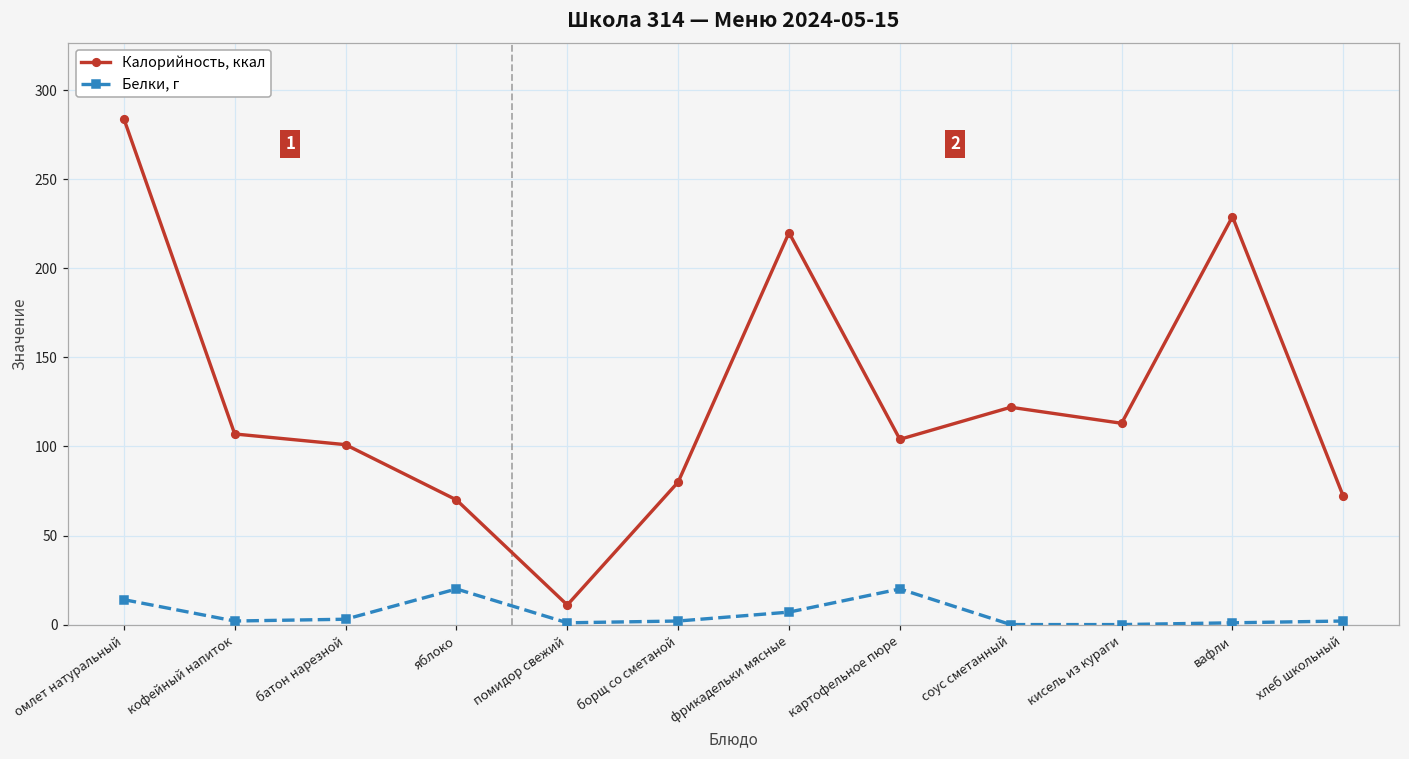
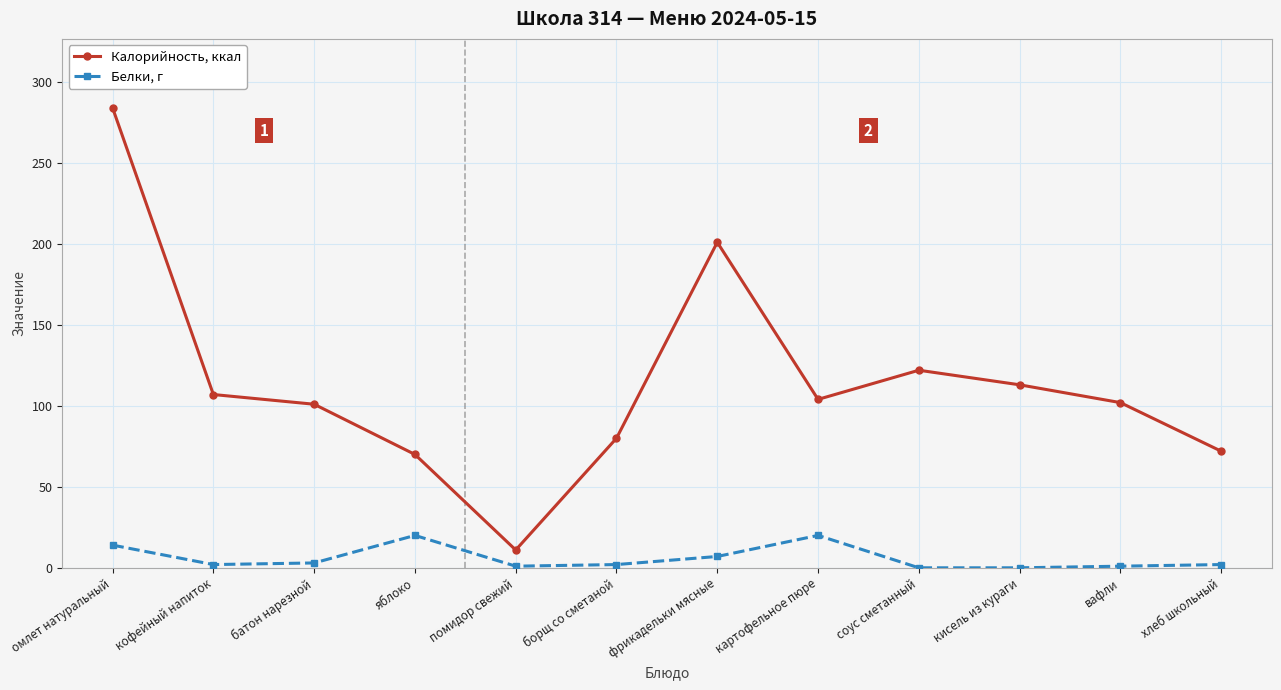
  {
    "Калорийность, ккал": {
      "омлет натуральный": 284,
      "кофейный напиток": 107,
      "батон нарезной": 101,
      "яблоко": 70,
      "помидор свежий": 11,
      "борщ со сметаной": 80,
-     "фрикадельки мясные": 220,
+     "фрикадельки мясные": 201,
      "картофельное пюре": 104,
      "соус сметанный": 122,
      "кисель из кураги": 113,
-     "вафли": 229,
+     "вафли": 102,
      "хлеб школьный": 72
    },
    "Белки, г": {
      "омлет натуральный": 14,
      "кофейный напиток": 2,
      "батон нарезной": 3,
      "яблоко": 20,
      "помидор свежий": 1,
      "борщ со сметаной": 2,
      "фрикадельки мясные": 7,
      "картофельное пюре": 20,
      "соус сметанный": 0,
      "кисель из кураги": 0,
      "вафли": 1,
      "хлеб школьный": 2
    }
  }
